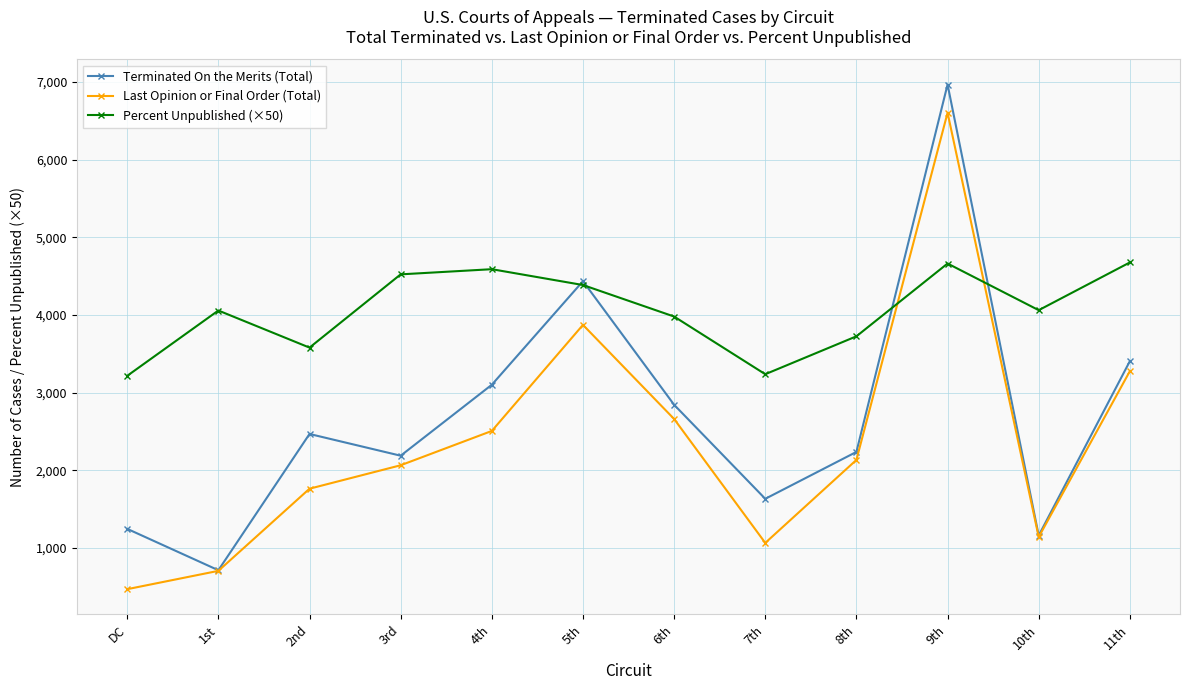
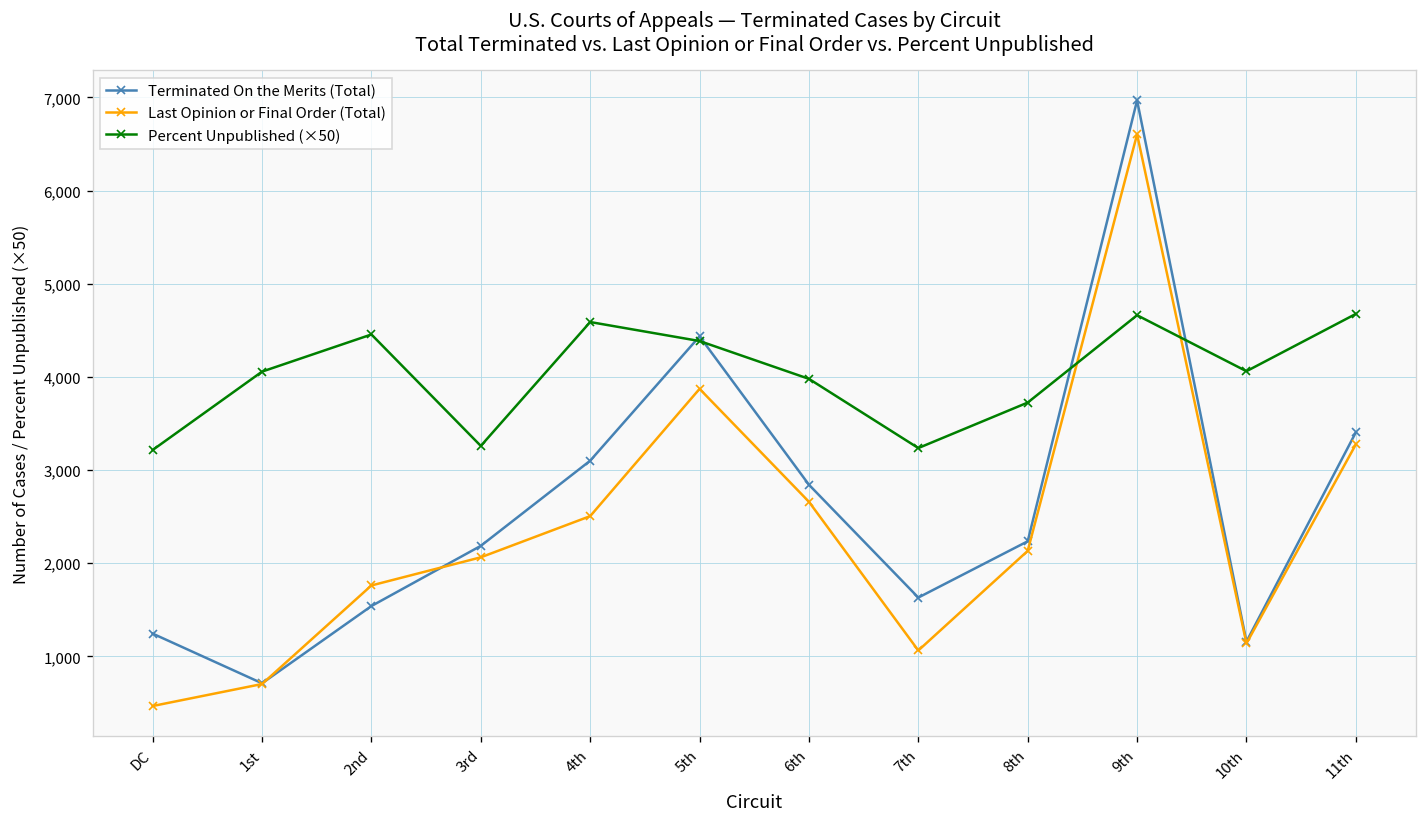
  {
    "Terminated On the Merits (Total)": {
      "DC": "1,200",
-     "2nd": "2,500",
+     "2nd": "1,500",
      "3rd": "2,200",
      "4th": "3,100",
      "5th": "4,400",
      "6th": "2,800",
      "7th": "1,600",
      "8th": "2,200",
      "9th": "7,000",
      "11th": "3,400"
    },
    "Last Opinion or Final Order (Total)": {
      "DC": "500",
      "2nd": "1,800",
      "3rd": "2,100",
      "4th": "2,500",
      "5th": "3,900",
      "6th": "2,700",
      "7th": "1,100",
      "8th": "2,100",
      "9th": "6,600",
      "11th": "3,300"
    },
    "Percent Unpublished (×50)": {
      "DC": "3,200",
      "1st": "4,100",
-     "2nd": "3,600",
-     "3rd": "4,500",
+     "2nd": "4,500",
+     "3rd": "3,300",
      "4th": "4,600",
      "5th": "4,400",
      "6th": "4,000",
      "7th": "3,200",
      "8th": "3,700",
      "9th": "4,700",
      "10th": "4,100",
      "11th": "4,700"
    }
  }
